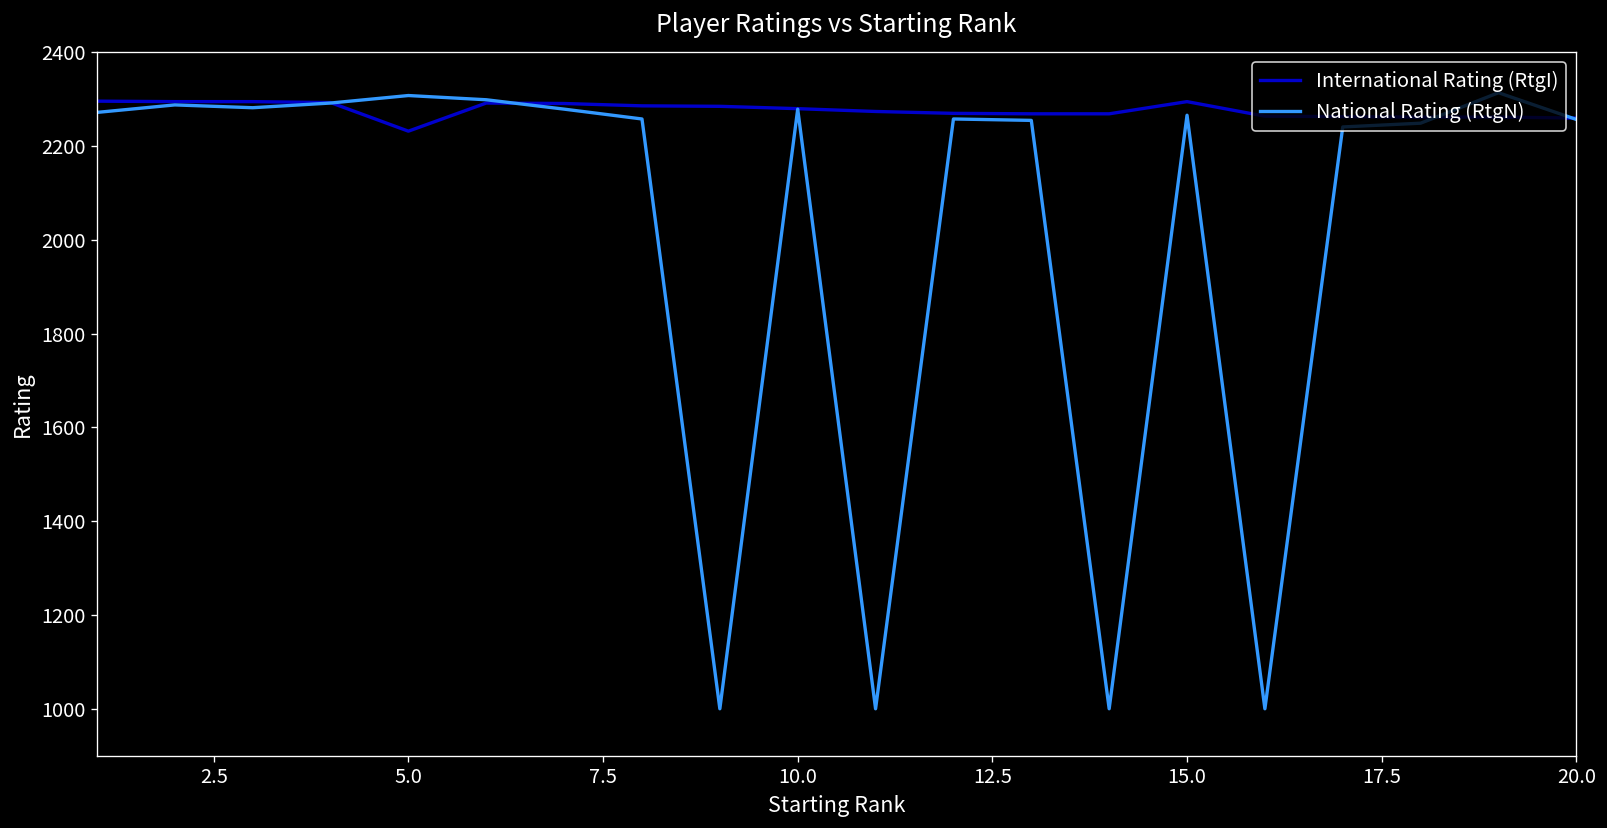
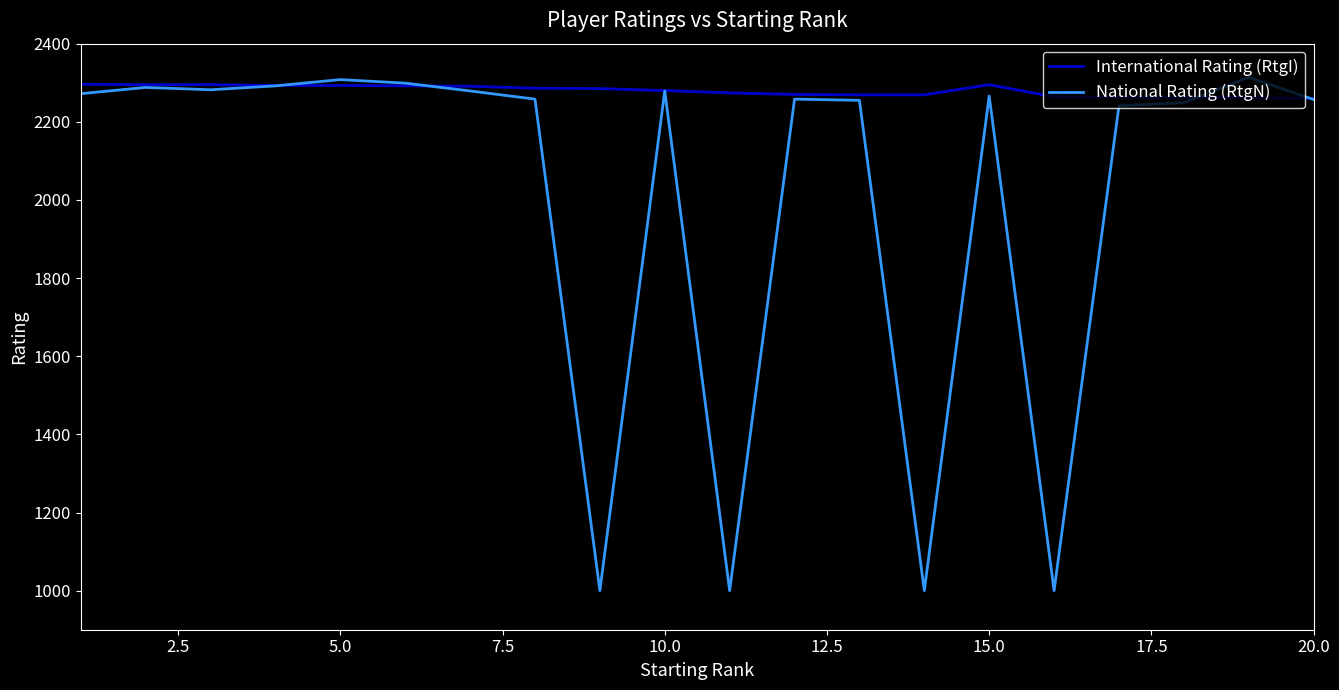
  {
    "International Rating (RtgI)": {
-     "5.0": 2230,
+     "5.0": 2290,
      "15.0": 2300
    },
    "National Rating (RtgN)": {
      "5.0": 2310,
      "15.0": 2270
    }
  }
